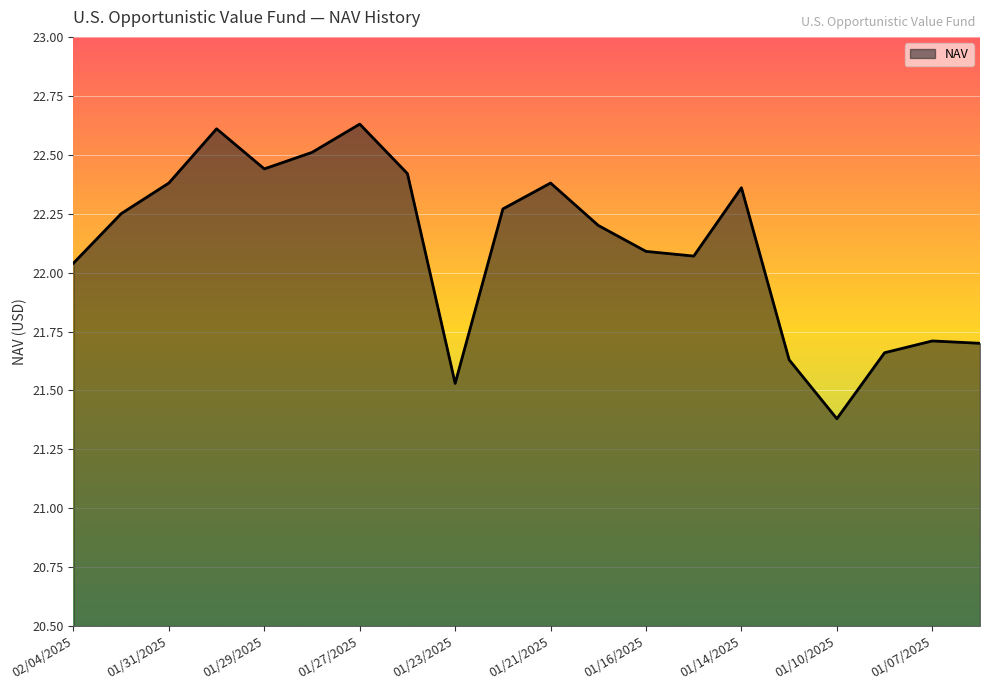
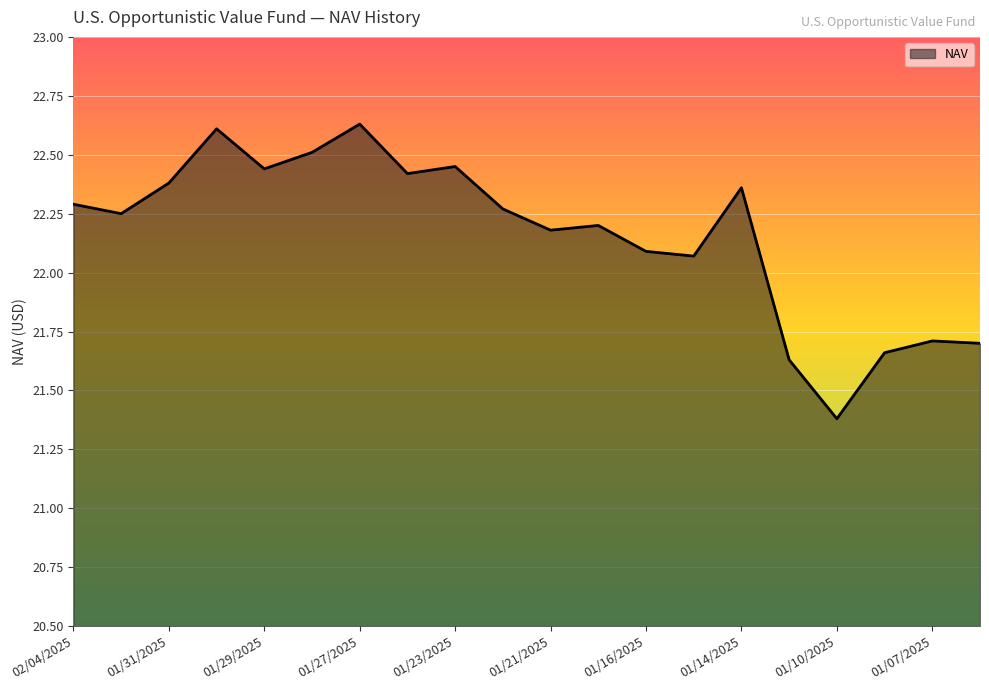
  {
-   "02/04/2025": 22.04,
+   "02/04/2025": 22.29,
    "01/31/2025": 22.38,
    "01/29/2025": 22.44,
    "01/27/2025": 22.63,
-   "01/23/2025": 21.53,
-   "01/21/2025": 22.38,
+   "01/23/2025": 22.45,
+   "01/21/2025": 22.18,
    "01/16/2025": 22.09,
    "01/14/2025": 22.36,
    "01/10/2025": 21.38,
    "01/07/2025": 21.71
  }
